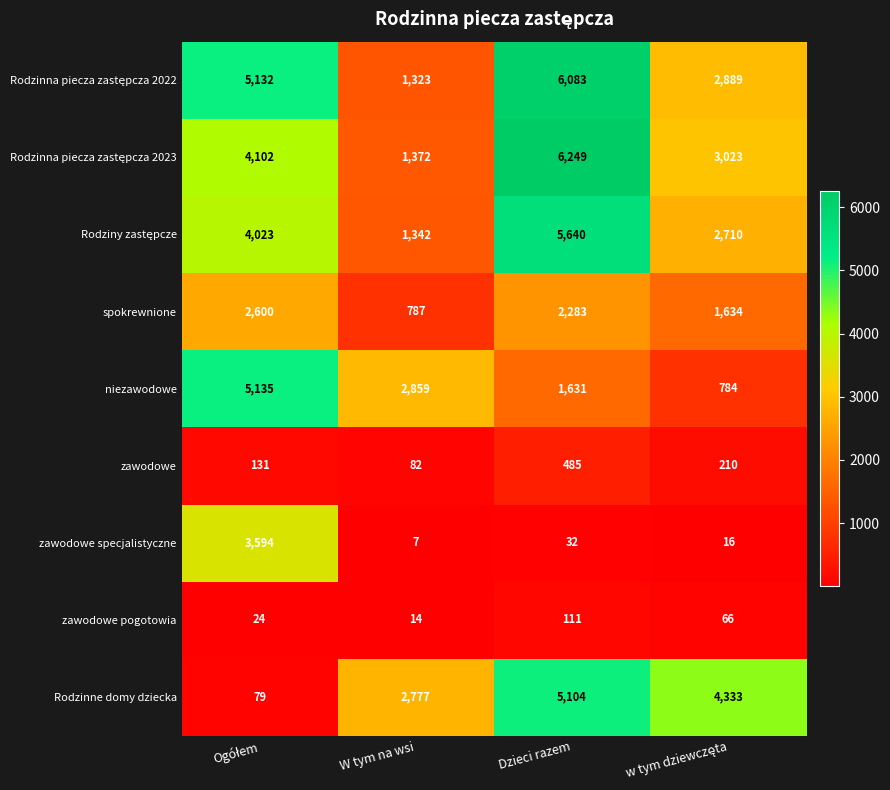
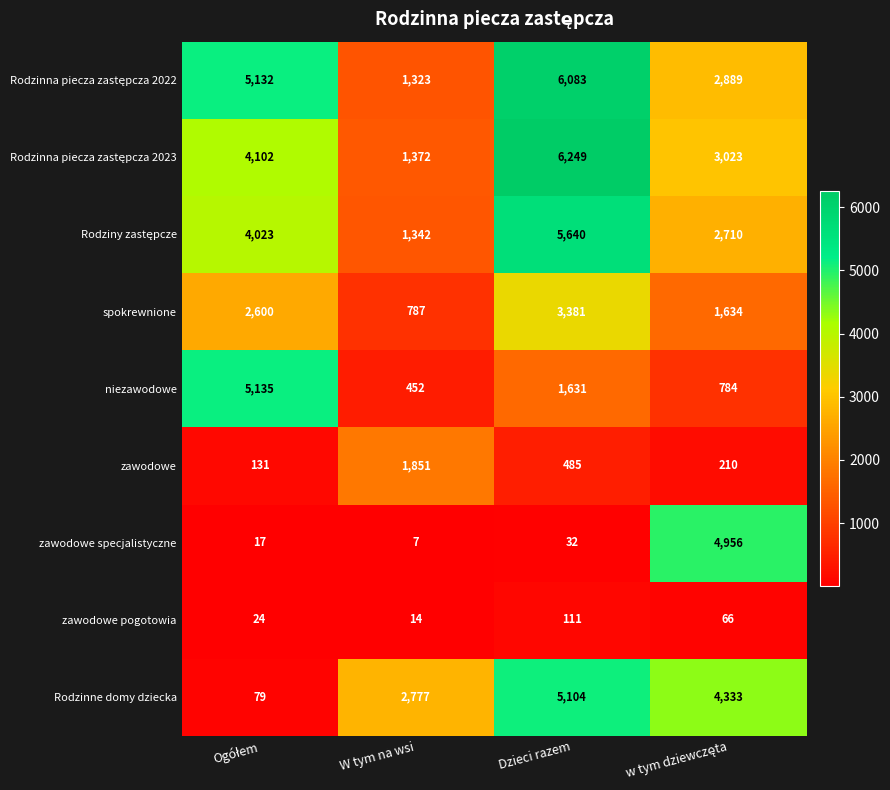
  {
    "Rodzinna piecza zastępcza 2022": {
      "Ogółem": "5,132",
      "W tym na wsi": "1,323",
      "Dzieci razem": "6,083",
      "w tym dziewczęta": "2,889"
    },
    "Rodzinna piecza zastępcza 2023": {
      "Ogółem": "4,102",
      "W tym na wsi": "1,372",
      "Dzieci razem": "6,249",
      "w tym dziewczęta": "3,023"
    },
    "Rodziny zastępcze": {
      "Ogółem": "4,023",
      "W tym na wsi": "1,342",
      "Dzieci razem": "5,640",
      "w tym dziewczęta": "2,710"
    },
    "spokrewnione": {
      "Ogółem": "2,600",
      "W tym na wsi": "787",
-     "Dzieci razem": "2,283",
+     "Dzieci razem": "3,381",
      "w tym dziewczęta": "1,634"
    },
    "niezawodowe": {
      "Ogółem": "5,135",
-     "W tym na wsi": "2,859",
+     "W tym na wsi": "452",
      "Dzieci razem": "1,631",
      "w tym dziewczęta": "784"
    },
    "zawodowe": {
      "Ogółem": "131",
-     "W tym na wsi": "82",
+     "W tym na wsi": "1,851",
      "Dzieci razem": "485",
      "w tym dziewczęta": "210"
    },
    "zawodowe specjalistyczne": {
-     "Ogółem": "3,594",
+     "Ogółem": "17",
      "W tym na wsi": "7",
      "Dzieci razem": "32",
-     "w tym dziewczęta": "16"
+     "w tym dziewczęta": "4,956"
    },
    "zawodowe pogotowia": {
      "Ogółem": "24",
      "W tym na wsi": "14",
      "Dzieci razem": "111",
      "w tym dziewczęta": "66"
    },
    "Rodzinne domy dziecka": {
      "Ogółem": "79",
      "W tym na wsi": "2,777",
      "Dzieci razem": "5,104",
      "w tym dziewczęta": "4,333"
    }
  }
